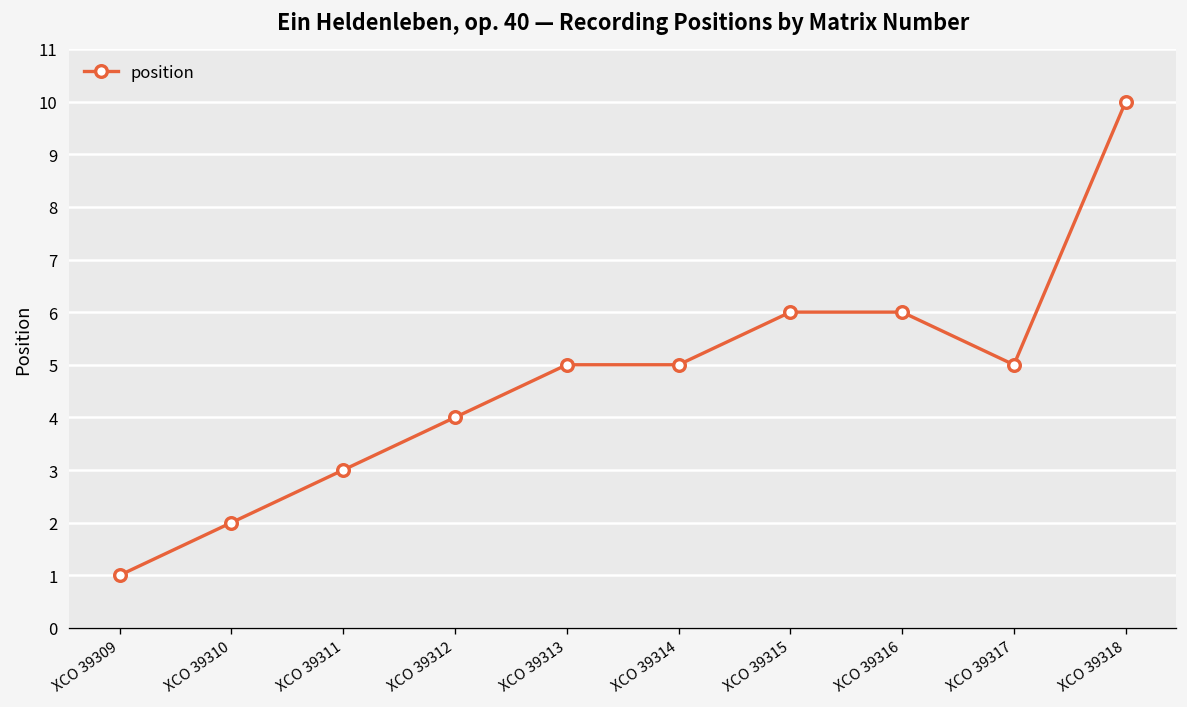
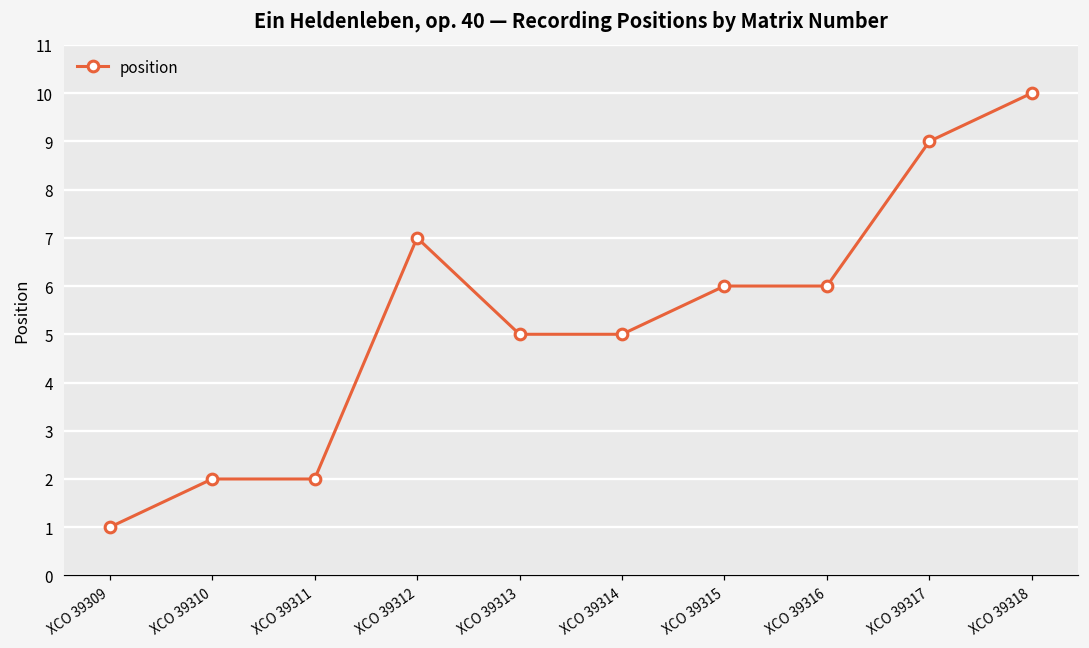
  {
    "XCO 39309": 1,
    "XCO 39310": 2,
-   "XCO 39311": 3,
-   "XCO 39312": 4,
+   "XCO 39311": 2,
+   "XCO 39312": 7,
    "XCO 39313": 5,
    "XCO 39314": 5,
    "XCO 39315": 6,
    "XCO 39316": 6,
-   "XCO 39317": 5,
+   "XCO 39317": 9,
    "XCO 39318": 10
  }
